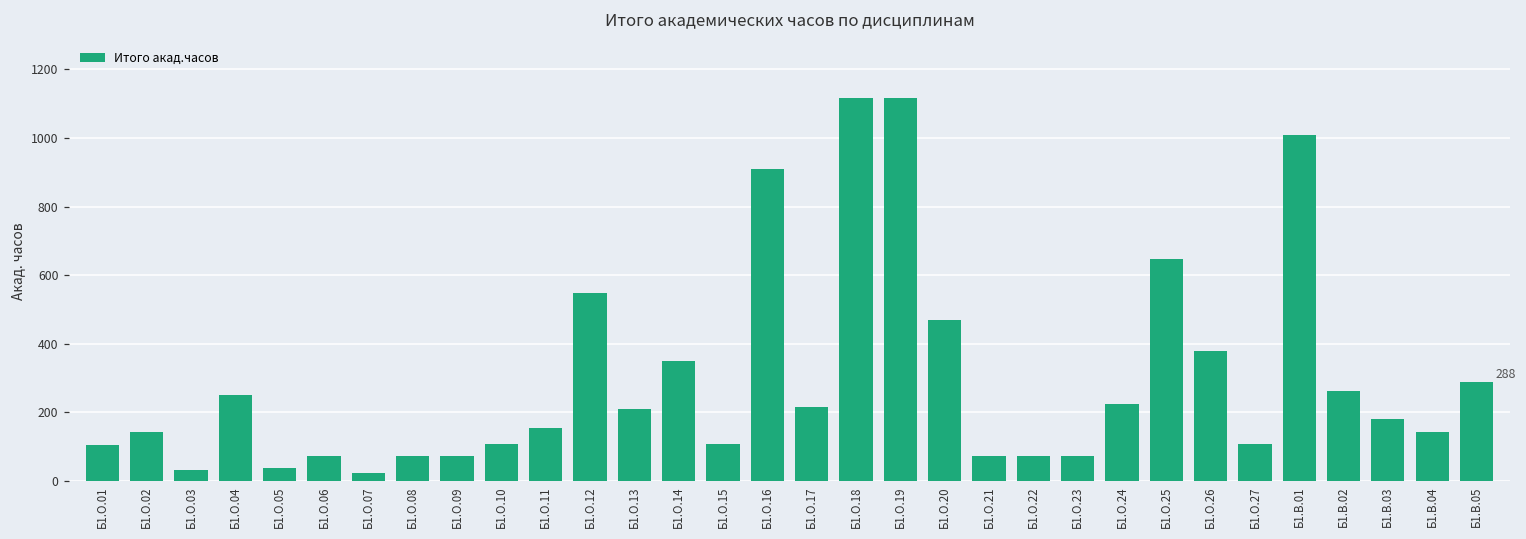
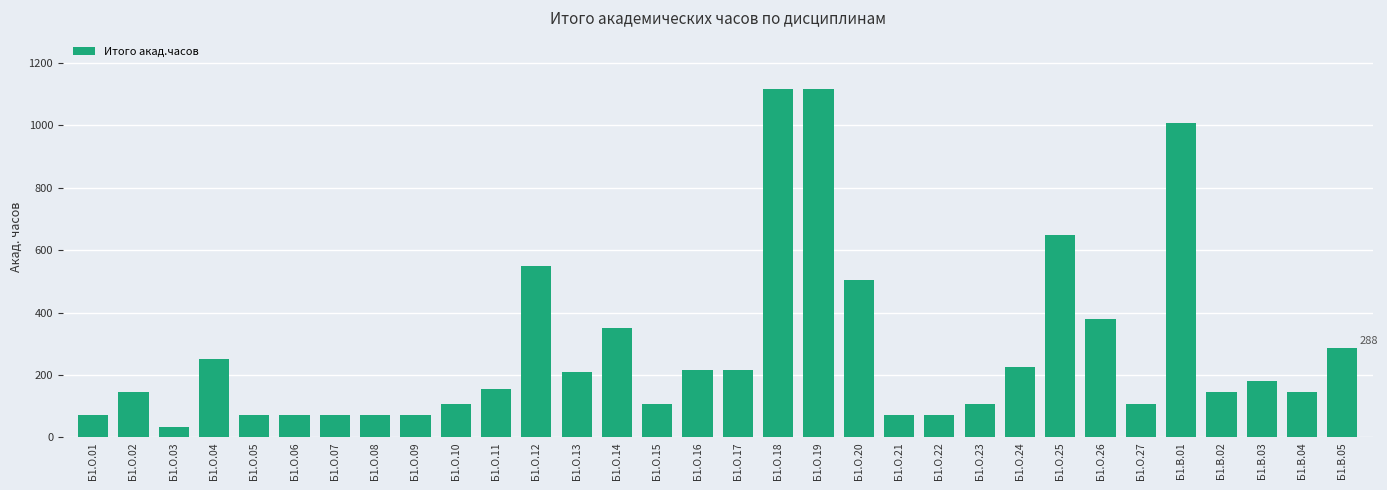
  {
-   "Б1.О.01": 110,
+   "Б1.О.01": 70,
    "Б1.О.02": 140,
    "Б1.О.03": 30,
    "Б1.О.04": 250,
-   "Б1.О.05": 40,
+   "Б1.О.05": 70,
    "Б1.О.06": 70,
-   "Б1.О.07": 30,
+   "Б1.О.07": 70,
    "Б1.О.08": 70,
    "Б1.О.09": 70,
    "Б1.О.10": 110,
    "Б1.О.11": 150,
    "Б1.О.12": 550,
    "Б1.О.13": 210,
    "Б1.О.14": 350,
    "Б1.О.15": 110,
-   "Б1.О.16": 910,
+   "Б1.О.16": 220,
    "Б1.О.17": 220,
    "Б1.О.18": 1120,
    "Б1.О.19": 1120,
-   "Б1.О.20": 470,
+   "Б1.О.20": 500,
    "Б1.О.21": 70,
    "Б1.О.22": 70,
-   "Б1.О.23": 70,
+   "Б1.О.23": 110,
    "Б1.О.24": 230,
    "Б1.О.25": 650,
    "Б1.О.26": 380,
    "Б1.О.27": 110,
    "Б1.В.01": 1010,
-   "Б1.В.02": 260,
+   "Б1.В.02": 140,
    "Б1.В.03": 180,
    "Б1.В.04": 140
  }
